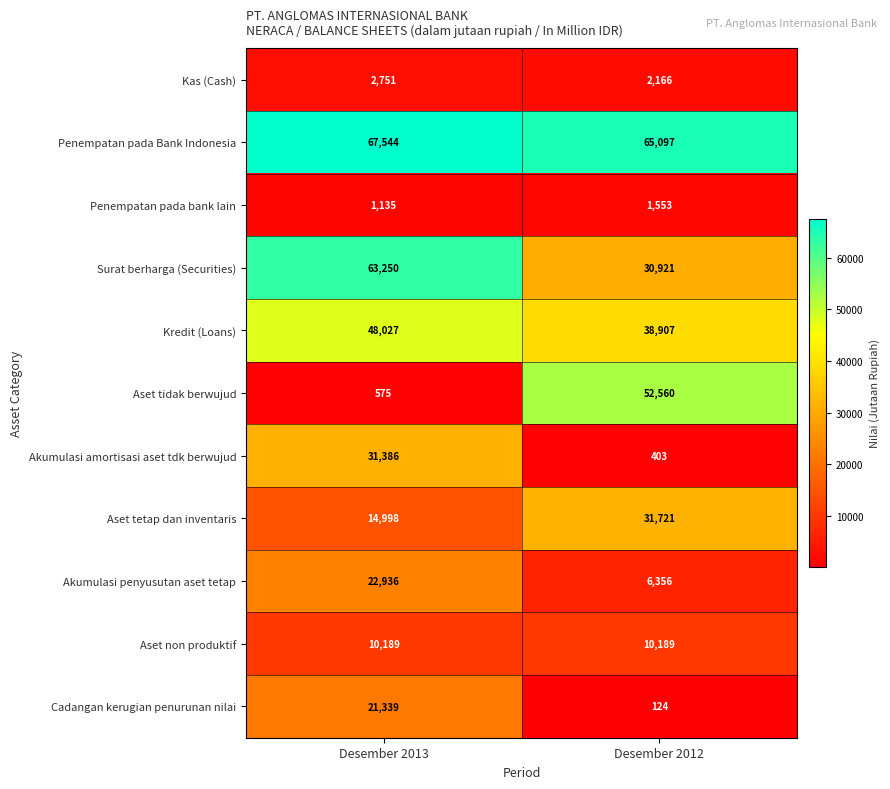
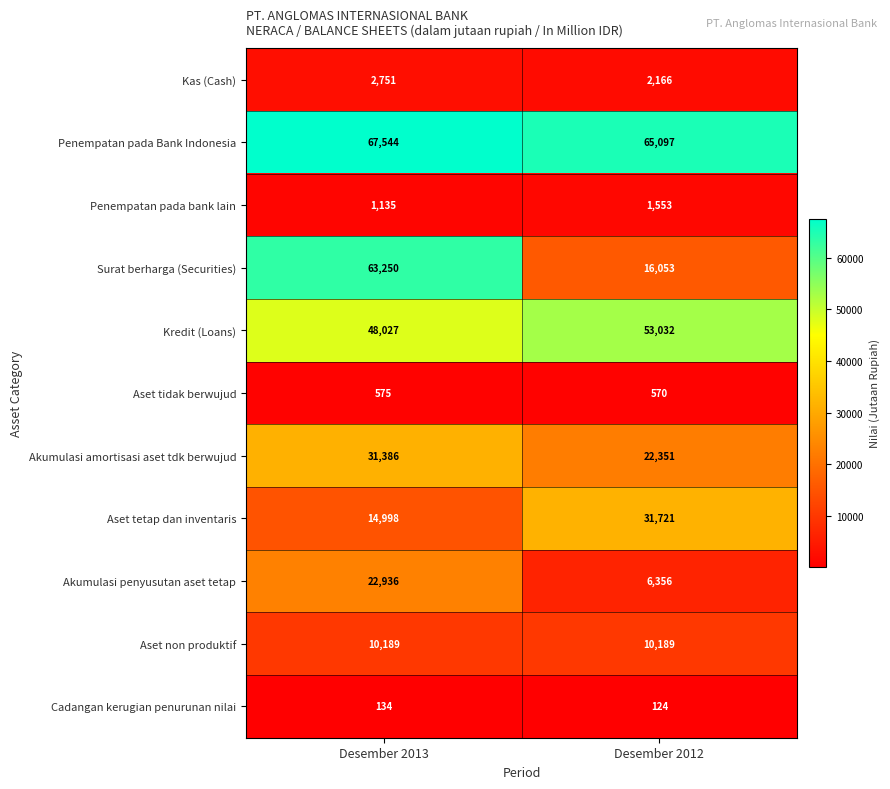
  {
    "Kas (Cash)": {
      "Desember 2013": "2,751",
      "Desember 2012": "2,166"
    },
    "Penempatan pada Bank Indonesia": {
      "Desember 2013": "67,544",
      "Desember 2012": "65,097"
    },
    "Penempatan pada bank lain": {
      "Desember 2013": "1,135",
      "Desember 2012": "1,553"
    },
    "Surat berharga (Securities)": {
      "Desember 2013": "63,250",
-     "Desember 2012": "30,921"
+     "Desember 2012": "16,053"
    },
    "Kredit (Loans)": {
      "Desember 2013": "48,027",
-     "Desember 2012": "38,907"
+     "Desember 2012": "53,032"
    },
    "Aset tidak berwujud": {
      "Desember 2013": "575",
-     "Desember 2012": "52,560"
+     "Desember 2012": "570"
    },
    "Akumulasi amortisasi aset tdk berwujud": {
      "Desember 2013": "31,386",
-     "Desember 2012": "403"
+     "Desember 2012": "22,351"
    },
    "Aset tetap dan inventaris": {
      "Desember 2013": "14,998",
      "Desember 2012": "31,721"
    },
    "Akumulasi penyusutan aset tetap": {
      "Desember 2013": "22,936",
      "Desember 2012": "6,356"
    },
    "Aset non produktif": {
      "Desember 2013": "10,189",
      "Desember 2012": "10,189"
    },
    "Cadangan kerugian penurunan nilai": {
-     "Desember 2013": "21,339",
+     "Desember 2013": "134",
      "Desember 2012": "124"
    }
  }
